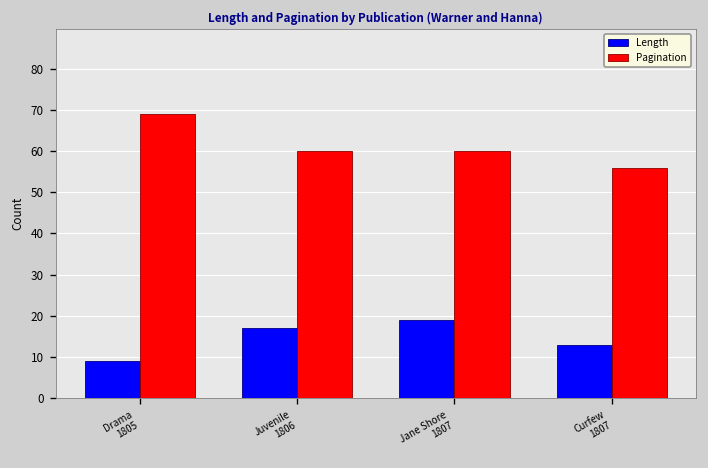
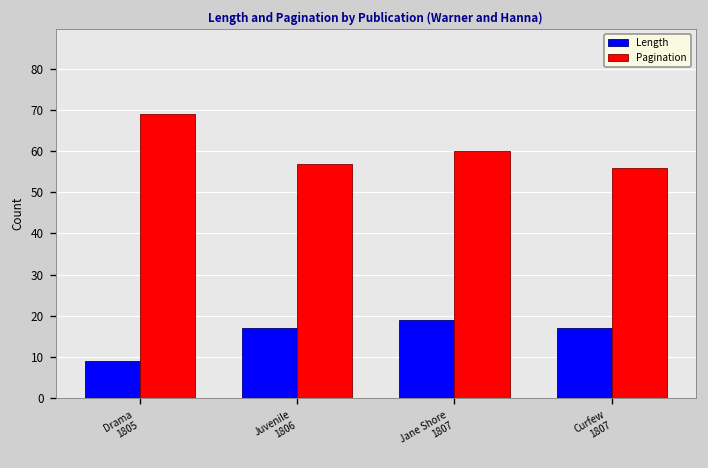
  {
    "Length": {
      "Drama 1805": 9,
      "Juvenile 1806": 17,
      "Jane Shore 1807": 19,
-     "Curfew 1807": 13
+     "Curfew 1807": 17
    },
    "Pagination": {
      "Drama 1805": 69,
-     "Juvenile 1806": 60,
+     "Juvenile 1806": 57,
      "Jane Shore 1807": 60,
      "Curfew 1807": 56
    }
  }
